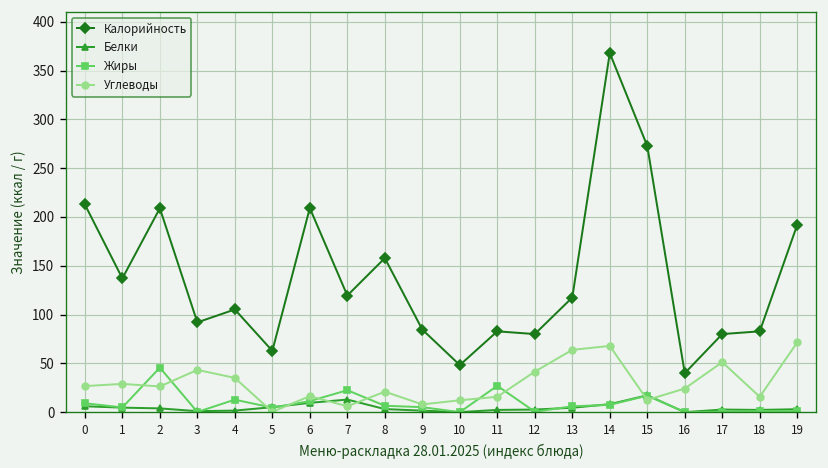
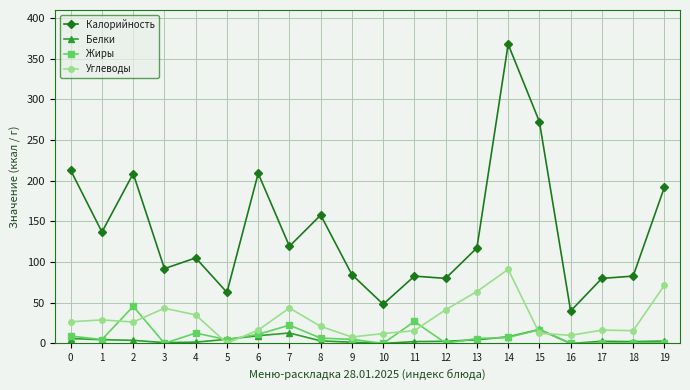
  {
    "Жиры": {
      "2": 50,
      "4": 10,
      "7": 20,
      "8": 10,
      "11": 30
    },
    "Углеводы": {
      "0": 30,
      "1": 30,
      "2": 30,
      "3": 40,
      "4": 40,
      "5": 0,
      "6": 20,
-     "7": 10,
+     "7": 40,
      "8": 20,
      "10": 10,
      "11": 20,
      "12": 40,
      "13": 60,
-     "14": 70,
+     "14": 90,
      "15": 10,
-     "16": 20,
-     "17": 50,
+     "16": 10,
+     "17": 20,
      "18": 20,
      "19": 70
    }
  }
